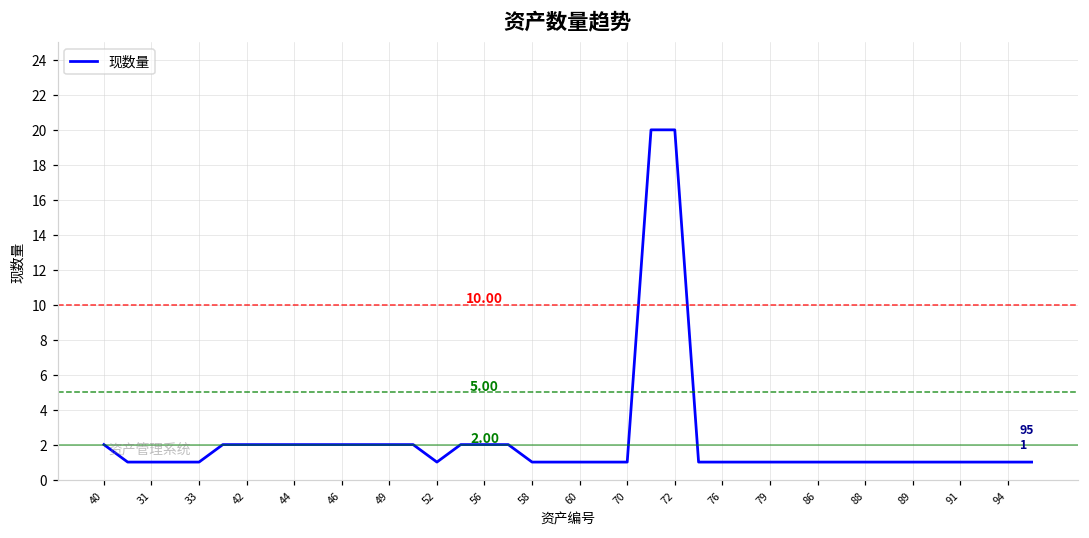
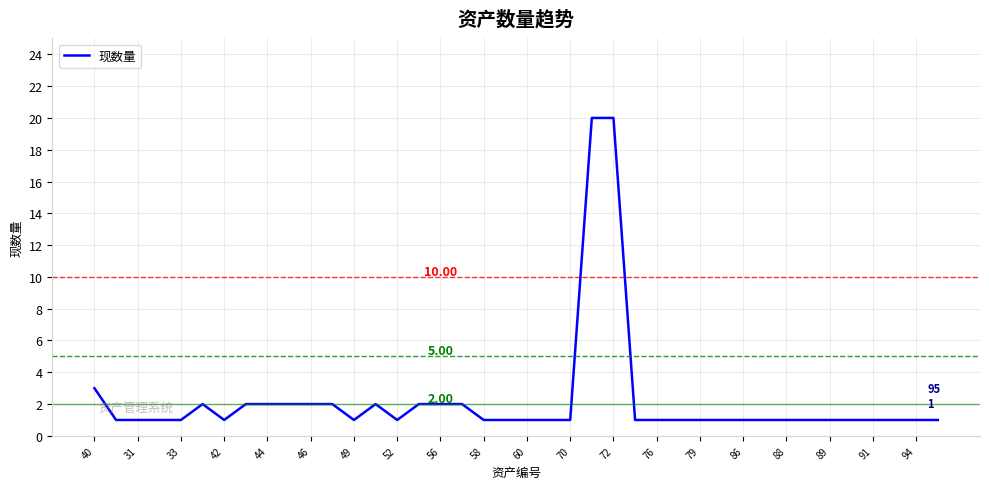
  {
-   "40": 2,
-   "42": 2,
+   "40": 3,
+   "42": 1,
    "44": 2,
    "46": 2,
-   "49": 2,
+   "49": 1,
    "52": 1,
    "58": 1,
    "60": 1,
    "70": 1,
    "72": 20,
    "76": 1,
    "79": 1,
    "86": 1,
    "88": 1,
    "89": 1,
    "91": 1
  }
